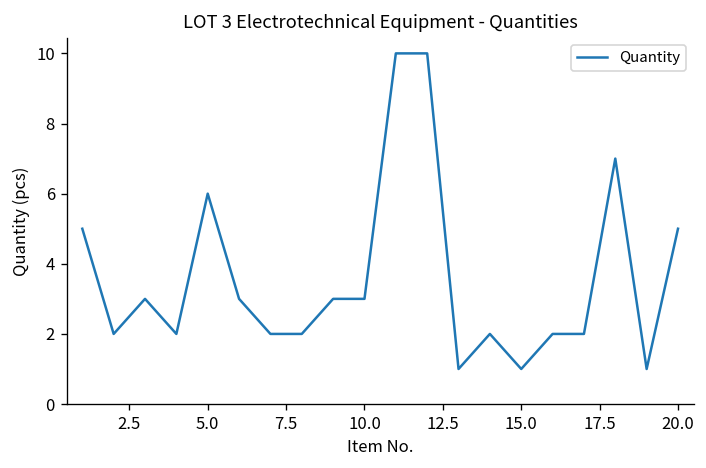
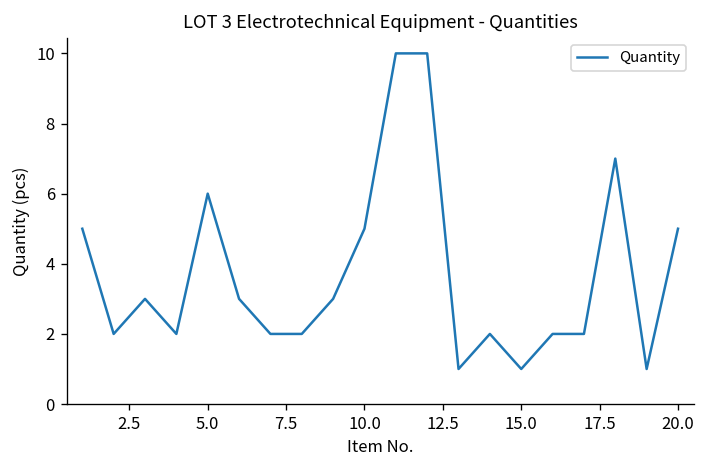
  {
    "5.0": 6,
-   "10.0": 3,
+   "10.0": 5,
    "15.0": 1,
    "20.0": 5
  }
